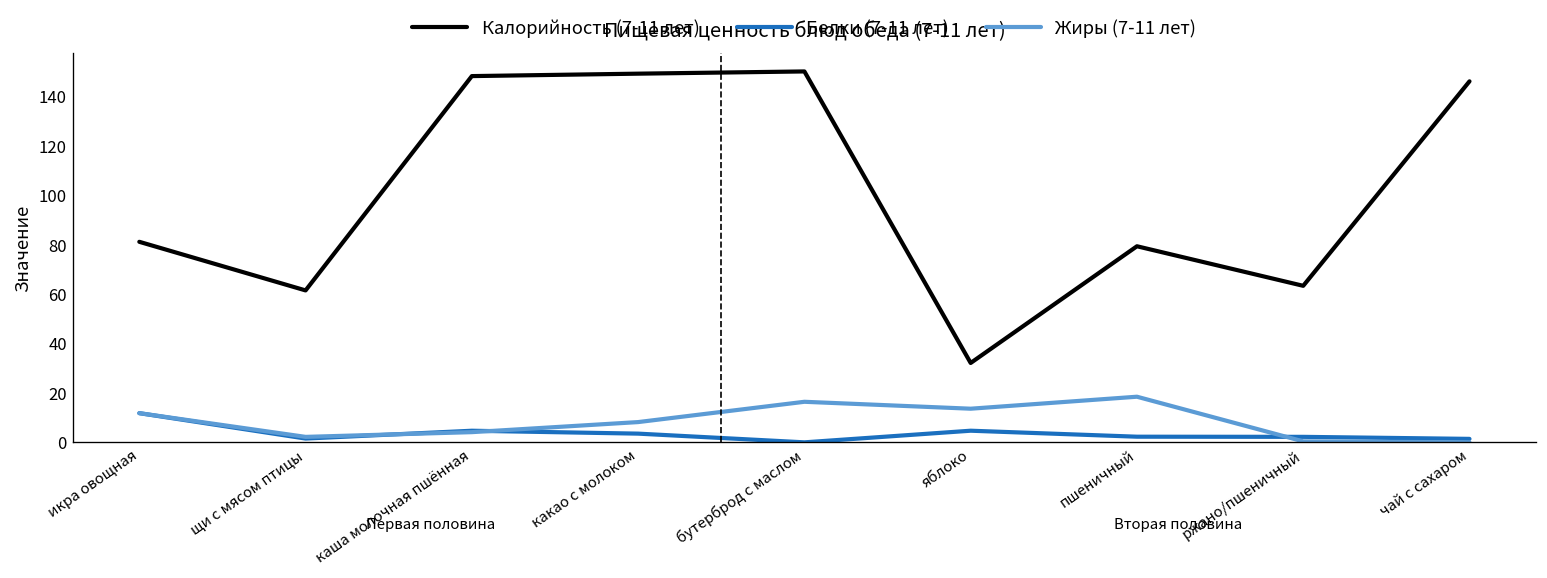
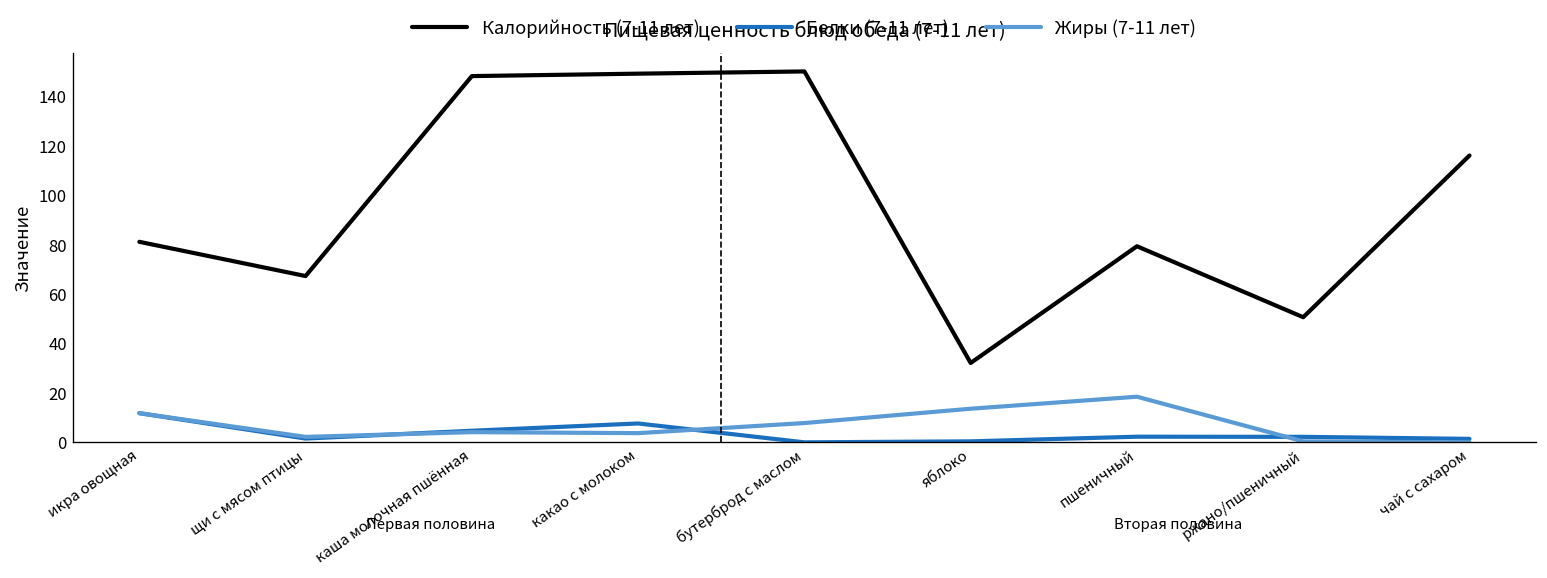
  {
    "Калорийность (7-11 лет)": {
      "икра овощная": 81,
-     "щи с мясом птицы": 61,
+     "щи с мясом птицы": 67,
      "каша молочная пшённая": 148,
      "какао с молоком": 149,
      "бутерброд с маслом": 150,
      "яблоко": 32,
      "пшеничный": 79,
-     "ржано/пшеничный": 63,
-     "чай с сахаром": 146
+     "ржано/пшеничный": 51,
+     "чай с сахаром": 116
    },
    "Белки (7-11 лет)": {
-     "какао с молоком": 4,
+     "какао с молоком": 8,
      "бутерброд с маслом": 0,
-     "яблоко": 5,
+     "яблоко": 0,
      "пшеничный": 2,
      "ржано/пшеничный": 2,
      "чай с сахаром": 1
    },
    "Жиры (7-11 лет)": {
-     "какао с молоком": 8,
-     "бутерброд с маслом": 16,
+     "какао с молоком": 4,
+     "бутерброд с маслом": 8,
      "яблоко": 14,
      "пшеничный": 18,
      "ржано/пшеничный": 0,
      "чай с сахаром": 0
    }
  }
